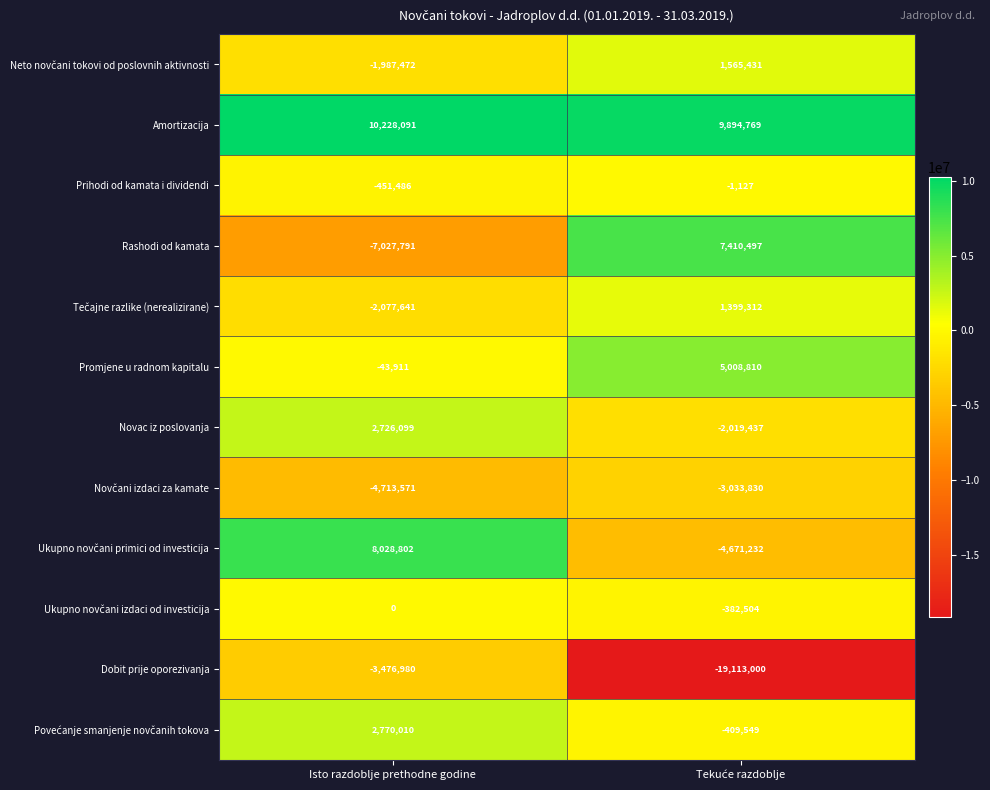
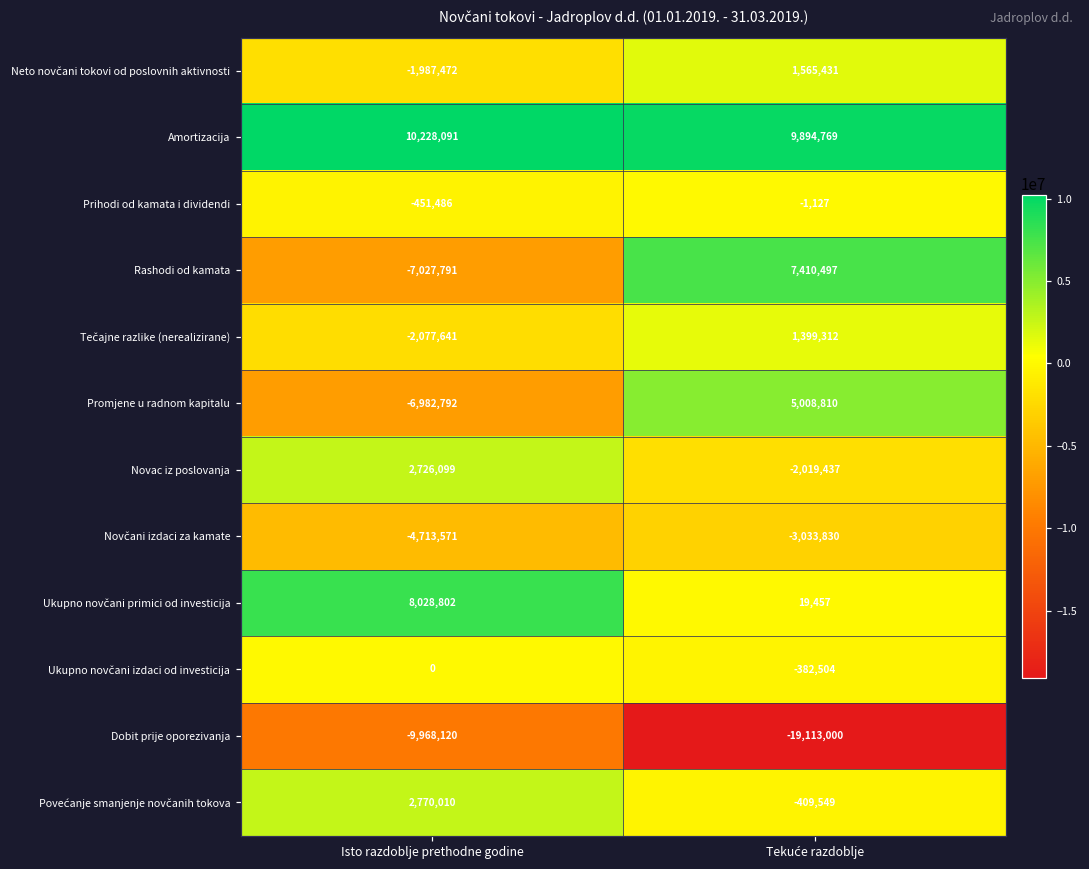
  {
    "Neto novčani tokovi od poslovnih aktivnosti": {
      "Isto razdoblje prethodne godine": "-1,987,472",
      "Tekuće razdoblje": "1,565,431"
    },
    "Amortizacija": {
      "Isto razdoblje prethodne godine": "10,228,091",
      "Tekuće razdoblje": "9,894,769"
    },
    "Prihodi od kamata i dividendi": {
      "Isto razdoblje prethodne godine": "-451,486",
      "Tekuće razdoblje": "-1,127"
    },
    "Rashodi od kamata": {
      "Isto razdoblje prethodne godine": "-7,027,791",
      "Tekuće razdoblje": "7,410,497"
    },
    "Tečajne razlike (nerealizirane)": {
      "Isto razdoblje prethodne godine": "-2,077,641",
      "Tekuće razdoblje": "1,399,312"
    },
    "Promjene u radnom kapitalu": {
-     "Isto razdoblje prethodne godine": "-43,911",
+     "Isto razdoblje prethodne godine": "-6,982,792",
      "Tekuće razdoblje": "5,008,810"
    },
    "Novac iz poslovanja": {
      "Isto razdoblje prethodne godine": "2,726,099",
      "Tekuće razdoblje": "-2,019,437"
    },
    "Novčani izdaci za kamate": {
      "Isto razdoblje prethodne godine": "-4,713,571",
      "Tekuće razdoblje": "-3,033,830"
    },
    "Ukupno novčani primici od investicija": {
      "Isto razdoblje prethodne godine": "8,028,802",
-     "Tekuće razdoblje": "-4,671,232"
+     "Tekuće razdoblje": "19,457"
    },
    "Ukupno novčani izdaci od investicija": {
      "Isto razdoblje prethodne godine": "0",
      "Tekuće razdoblje": "-382,504"
    },
    "Dobit prije oporezivanja": {
-     "Isto razdoblje prethodne godine": "-3,476,980",
+     "Isto razdoblje prethodne godine": "-9,968,120",
      "Tekuće razdoblje": "-19,113,000"
    },
    "Povećanje smanjenje novčanih tokova": {
      "Isto razdoblje prethodne godine": "2,770,010",
      "Tekuće razdoblje": "-409,549"
    }
  }
